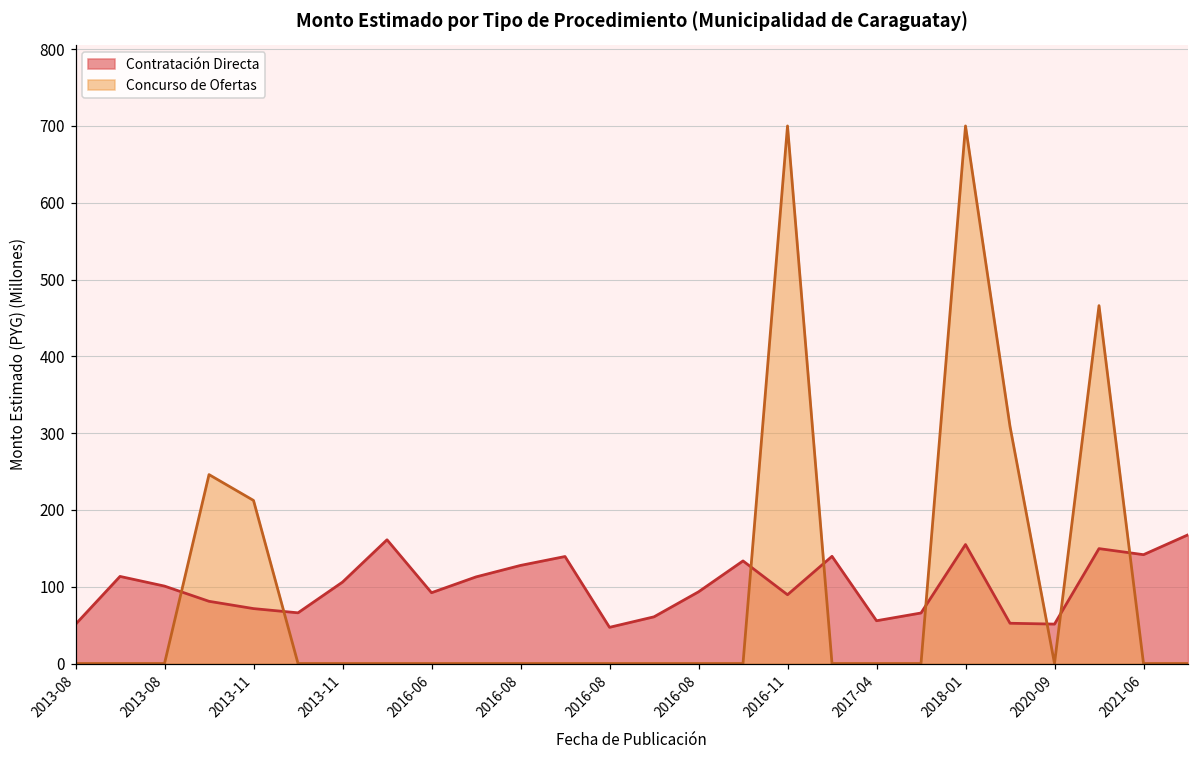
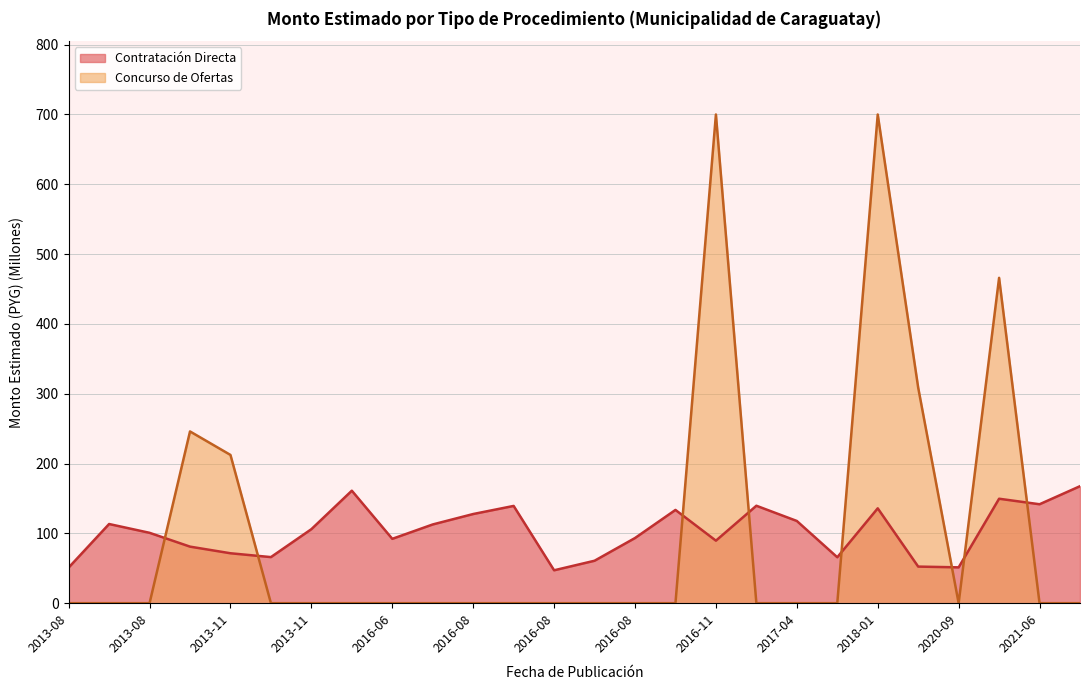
  {
    "Contratación Directa": {
      "2016-06": 90,
-     "2017-04": 60,
-     "2018-01": 150,
+     "2017-04": 120,
+     "2018-01": 140,
      "2020-09": 50,
      "2021-06": 140
    },
    "Concurso de Ofertas": {
      "2016-06": 0,
      "2017-04": 0,
      "2018-01": 700,
      "2020-09": 0,
      "2021-06": 0
    }
  }
